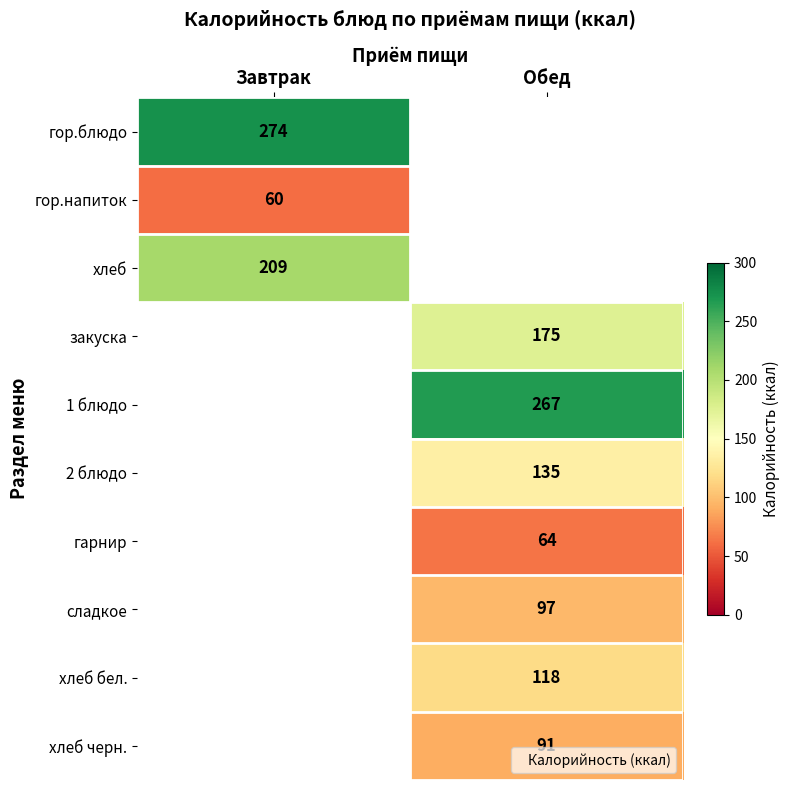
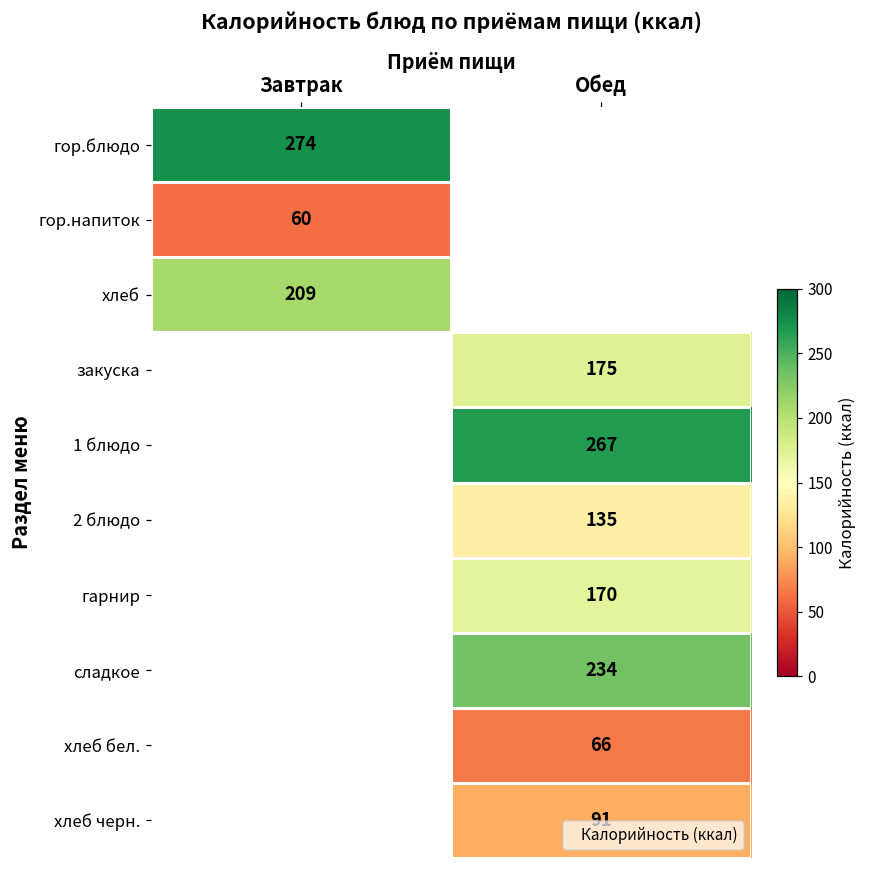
  {
    "гор.блюдо": {
      "Завтрак": 274
    },
    "гор.напиток": {
      "Завтрак": 60
    },
    "хлеб": {
      "Завтрак": 209
    },
    "закуска": {
      "Обед": 175
    },
    "1 блюдо": {
      "Обед": 267
    },
    "2 блюдо": {
      "Обед": 135
    },
    "гарнир": {
-     "Обед": 64
+     "Обед": 170
    },
    "сладкое": {
-     "Обед": 97
+     "Обед": 234
    },
    "хлеб бел.": {
-     "Обед": 118
+     "Обед": 66
    }
  }
